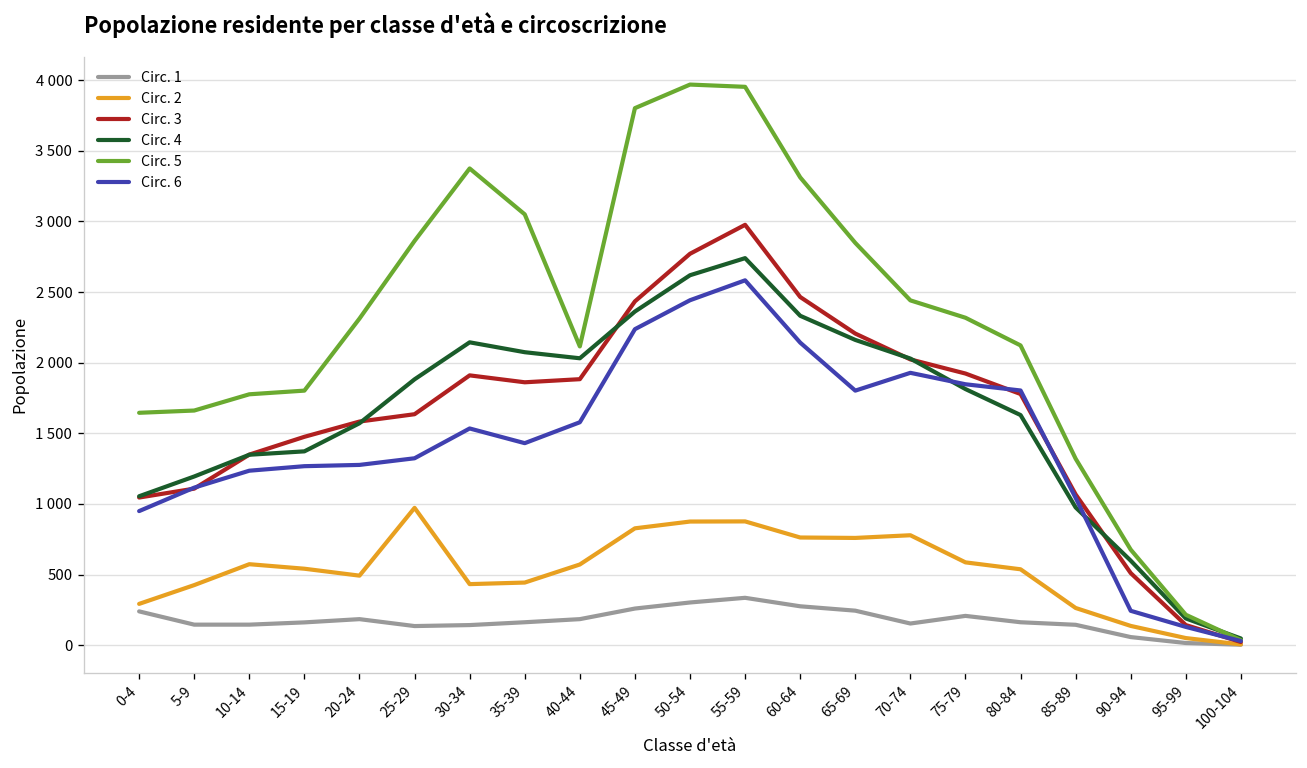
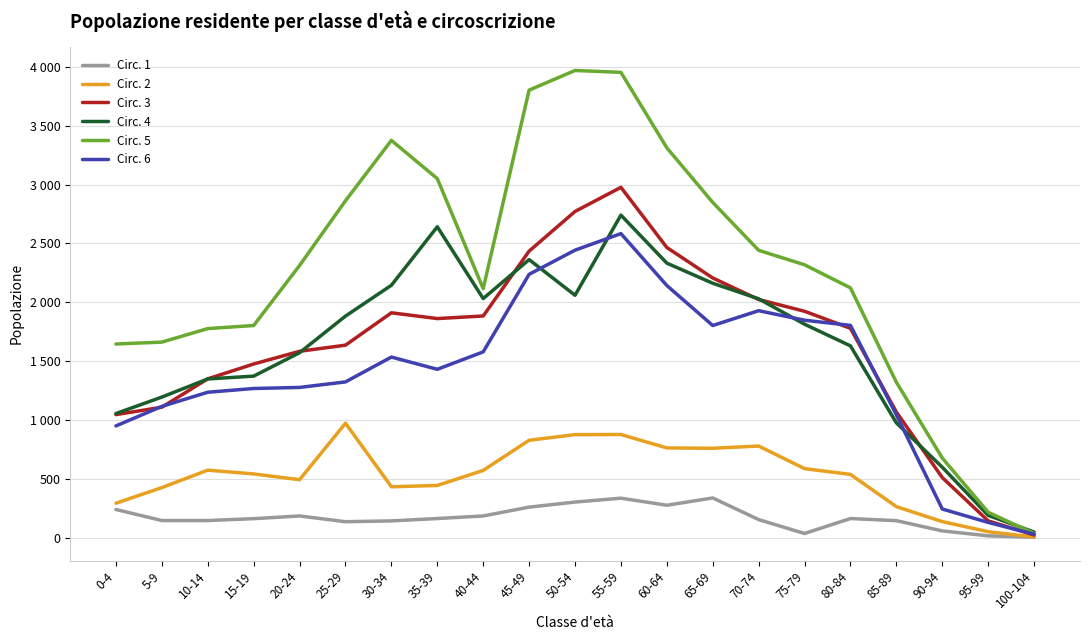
  {
    "Circ. 1": {
      "0-4": 240,
      "5-9": 150,
      "10-14": 150,
      "15-19": 160,
      "20-24": 180,
      "25-29": 140,
      "30-34": 140,
      "35-39": 160,
      "40-44": 180,
      "45-49": 260,
      "50-54": 300,
      "55-59": 340,
      "60-64": 280,
-     "65-69": 240,
+     "65-69": 340,
      "70-74": 150,
-     "75-79": 210,
+     "75-79": 40,
      "80-84": 160,
      "85-89": 140,
      "90-94": 60,
      "95-99": 20
    },
    "Circ. 2": {
      "0-4": 290,
      "5-9": 430,
      "10-14": 570,
      "15-19": 540,
      "20-24": 490,
      "25-29": 970,
      "30-34": 430,
      "35-39": 440,
      "40-44": 570,
      "45-49": 830,
      "50-54": 880,
      "55-59": 880,
      "60-64": 760,
      "65-69": 760,
      "70-74": 780,
      "75-79": 590,
      "80-84": 540,
      "85-89": 260,
      "90-94": 140,
      "95-99": 50
    },
    "Circ. 3": {
      "15-19": 1480,
      "25-29": 1640,
      "30-34": 1910,
      "35-39": 1860,
      "40-44": 1880,
      "45-49": 2430,
      "50-54": 2770,
      "55-59": 2980,
      "60-64": 2470,
      "65-69": 2210,
      "75-79": 1920,
      "80-84": 1780,
      "85-89": 1070,
      "90-94": 510
    },
    "Circ. 4": {
      "5-9": 1190,
      "15-19": 1370,
      "25-29": 1880,
      "30-34": 2140,
-     "35-39": 2070,
+     "35-39": 2640,
      "40-44": 2030,
      "45-49": 2360,
-     "50-54": 2620,
+     "50-54": 2060,
      "55-59": 2740,
      "60-64": 2330,
      "65-69": 2160,
      "75-79": 1810,
      "80-84": 1630,
      "85-89": 980,
      "90-94": 600,
      "95-99": 190
    },
    "Circ. 5": {
      "0-4": 1650,
      "5-9": 1660,
      "10-14": 1780,
      "15-19": 1800,
      "20-24": 2310,
      "25-29": 2860,
      "30-34": 3380,
      "35-39": 3050,
      "40-44": 2120,
      "45-49": 3800,
      "50-54": 3970,
      "55-59": 3950,
      "60-64": 3310,
      "65-69": 2850,
      "70-74": 2440,
      "75-79": 2320,
      "80-84": 2120,
      "85-89": 1320,
      "90-94": 680,
      "95-99": 220
    },
    "Circ. 6": {
      "0-4": 950,
      "10-14": 1240,
      "15-19": 1270,
      "20-24": 1280,
      "25-29": 1320,
      "30-34": 1530,
      "35-39": 1430,
      "40-44": 1580,
      "45-49": 2240,
      "50-54": 2440,
      "55-59": 2580,
      "60-64": 2140,
      "65-69": 1800,
      "70-74": 1930,
      "75-79": 1850,
      "80-84": 1800,
      "85-89": 1040,
      "90-94": 240
    }
  }
